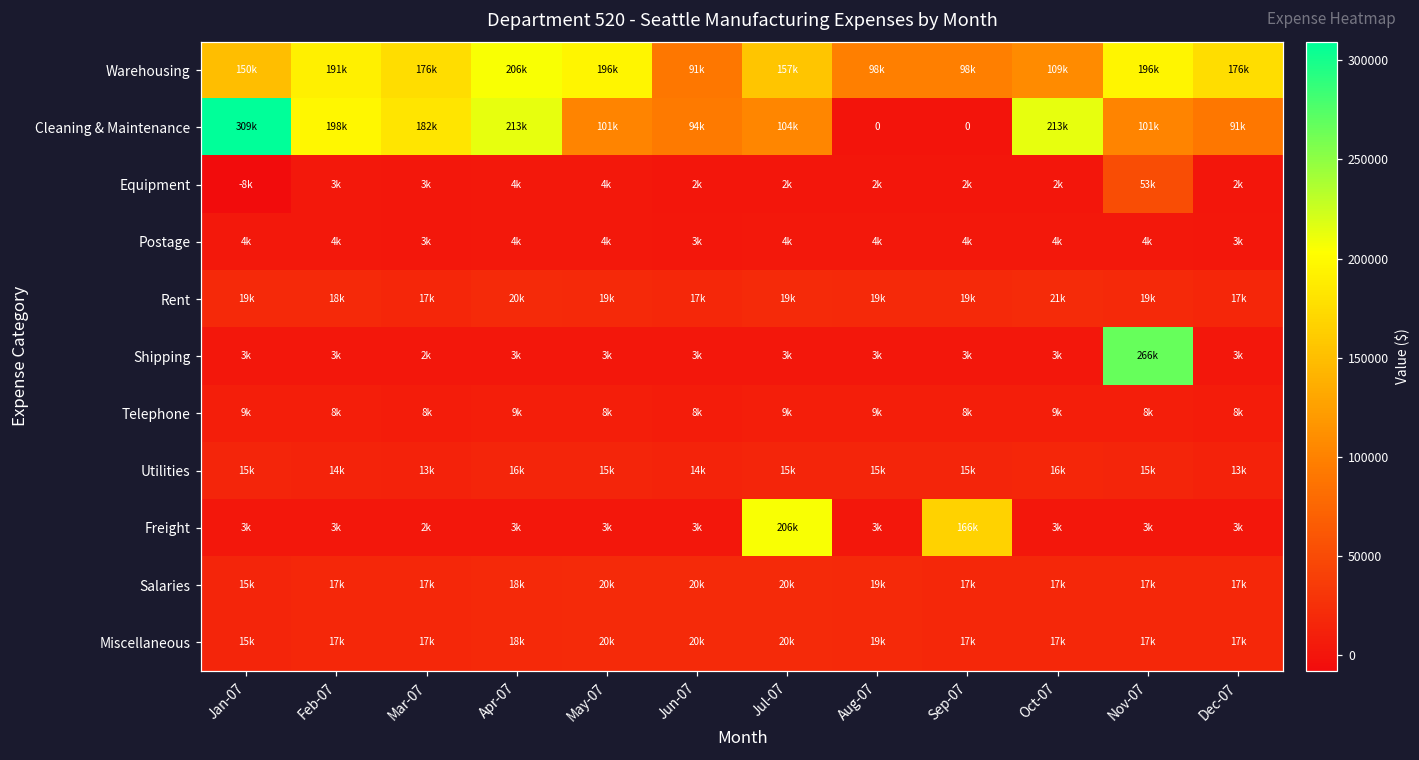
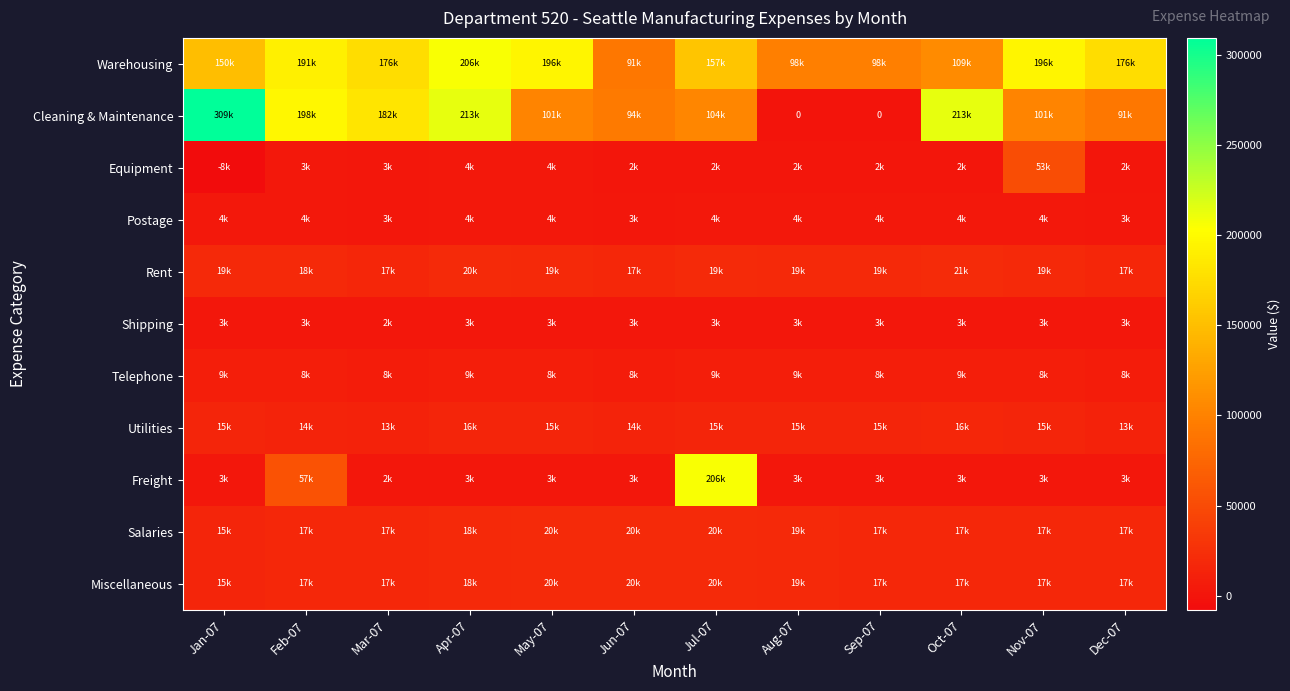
  {
    "Warehousing": {
      "Jan-07": "150k",
      "Feb-07": "191k",
      "Mar-07": "176k",
      "Apr-07": "206k",
      "May-07": "196k",
      "Jun-07": "91k",
      "Jul-07": "157k",
      "Aug-07": "98k",
      "Sep-07": "98k",
      "Oct-07": "109k",
      "Nov-07": "196k",
      "Dec-07": "176k"
    },
    "Cleaning & Maintenance": {
      "Jan-07": "309k",
      "Feb-07": "198k",
      "Mar-07": "182k",
      "Apr-07": "213k",
      "May-07": "101k",
      "Jun-07": "94k",
      "Jul-07": "104k",
      "Aug-07": "0",
      "Sep-07": "0",
      "Oct-07": "213k",
      "Nov-07": "101k",
      "Dec-07": "91k"
    },
    "Equipment": {
      "Jan-07": "-8k",
      "Feb-07": "3k",
      "Mar-07": "3k",
      "Apr-07": "4k",
      "May-07": "4k",
      "Jun-07": "2k",
      "Jul-07": "2k",
      "Aug-07": "2k",
      "Sep-07": "2k",
      "Oct-07": "2k",
      "Nov-07": "53k",
      "Dec-07": "2k"
    },
    "Postage": {
      "Jan-07": "4k",
      "Feb-07": "4k",
      "Mar-07": "3k",
      "Apr-07": "4k",
      "May-07": "4k",
      "Jun-07": "3k",
      "Jul-07": "4k",
      "Aug-07": "4k",
      "Sep-07": "4k",
      "Oct-07": "4k",
      "Nov-07": "4k",
      "Dec-07": "3k"
    },
    "Rent": {
      "Jan-07": "19k",
      "Feb-07": "18k",
      "Mar-07": "17k",
      "Apr-07": "20k",
      "May-07": "19k",
      "Jun-07": "17k",
      "Jul-07": "19k",
      "Aug-07": "19k",
      "Sep-07": "19k",
      "Oct-07": "21k",
      "Nov-07": "19k",
      "Dec-07": "17k"
    },
    "Shipping": {
      "Jan-07": "3k",
      "Feb-07": "3k",
      "Mar-07": "2k",
      "Apr-07": "3k",
      "May-07": "3k",
      "Jun-07": "3k",
      "Jul-07": "3k",
      "Aug-07": "3k",
      "Sep-07": "3k",
      "Oct-07": "3k",
-     "Nov-07": "266k",
+     "Nov-07": "3k",
      "Dec-07": "3k"
    },
    "Telephone": {
      "Jan-07": "9k",
      "Feb-07": "8k",
      "Mar-07": "8k",
      "Apr-07": "9k",
      "May-07": "8k",
      "Jun-07": "8k",
      "Jul-07": "9k",
      "Aug-07": "9k",
      "Sep-07": "8k",
      "Oct-07": "9k",
      "Nov-07": "8k",
      "Dec-07": "8k"
    },
    "Utilities": {
      "Jan-07": "15k",
      "Feb-07": "14k",
      "Mar-07": "13k",
      "Apr-07": "16k",
      "May-07": "15k",
      "Jun-07": "14k",
      "Jul-07": "15k",
      "Aug-07": "15k",
      "Sep-07": "15k",
      "Oct-07": "16k",
      "Nov-07": "15k",
      "Dec-07": "13k"
    },
    "Freight": {
      "Jan-07": "3k",
-     "Feb-07": "3k",
+     "Feb-07": "57k",
      "Mar-07": "2k",
      "Apr-07": "3k",
      "May-07": "3k",
      "Jun-07": "3k",
      "Jul-07": "206k",
      "Aug-07": "3k",
-     "Sep-07": "166k",
+     "Sep-07": "3k",
      "Oct-07": "3k",
      "Nov-07": "3k",
      "Dec-07": "3k"
    },
    "Salaries": {
      "Jan-07": "15k",
      "Feb-07": "17k",
      "Mar-07": "17k",
      "Apr-07": "18k",
      "May-07": "20k",
      "Jun-07": "20k",
      "Jul-07": "20k",
      "Aug-07": "19k",
      "Sep-07": "17k",
      "Oct-07": "17k",
      "Nov-07": "17k",
      "Dec-07": "17k"
    },
    "Miscellaneous": {
      "Jan-07": "15k",
      "Feb-07": "17k",
      "Mar-07": "17k",
      "Apr-07": "18k",
      "May-07": "20k",
      "Jun-07": "20k",
      "Jul-07": "20k",
      "Aug-07": "19k",
      "Sep-07": "17k",
      "Oct-07": "17k",
      "Nov-07": "17k",
      "Dec-07": "17k"
    }
  }
